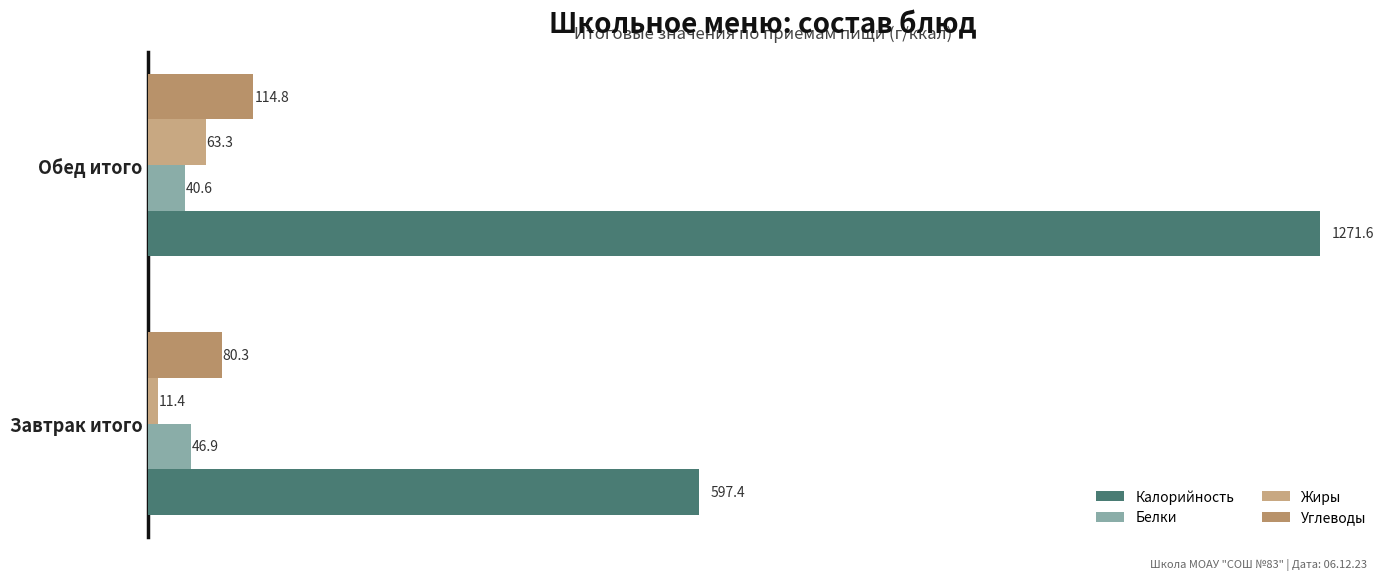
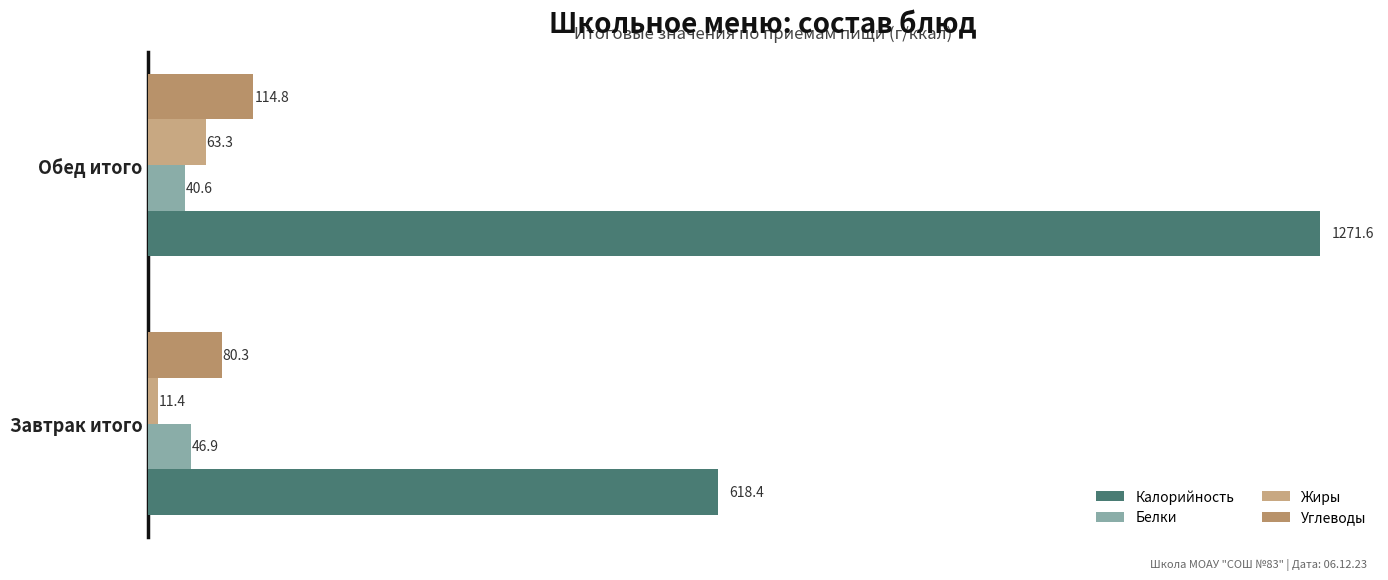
  {
    "Калорийность": {
      "Обед итого": 1271.6,
-     "Завтрак итого": 597.4
+     "Завтрак итого": 618.4
    },
    "Белки": {
      "Обед итого": 40.6,
      "Завтрак итого": 46.9
    }
  }
